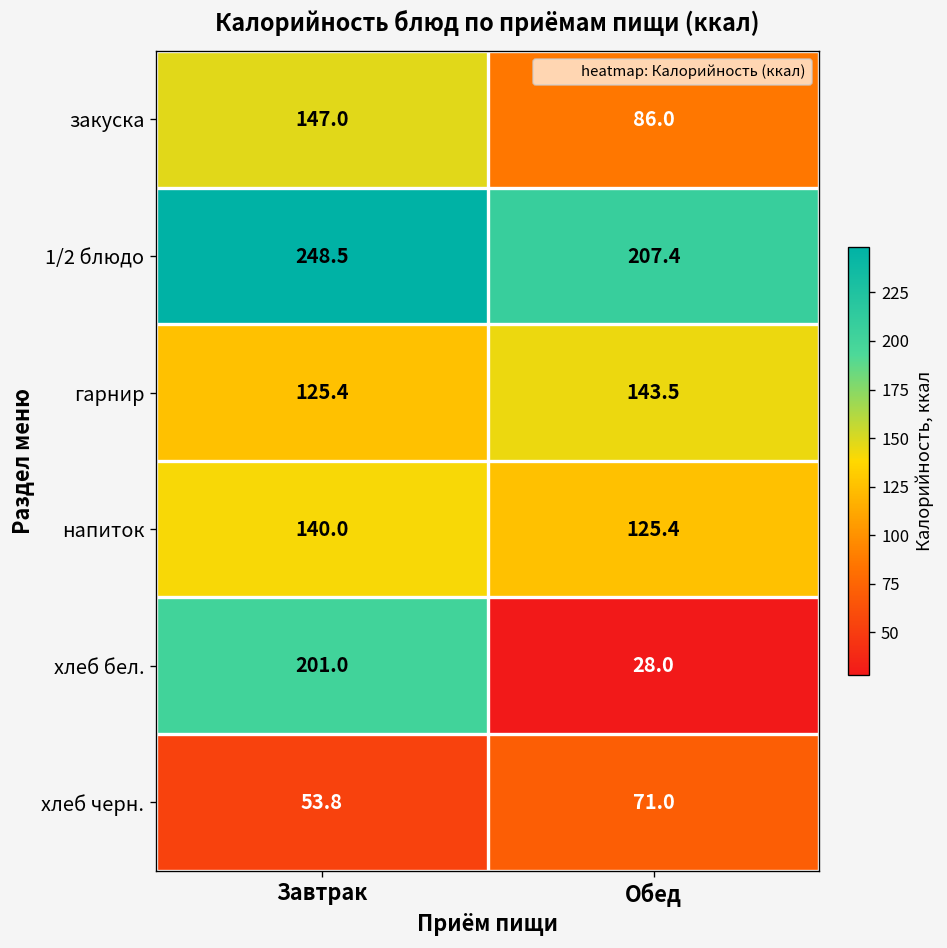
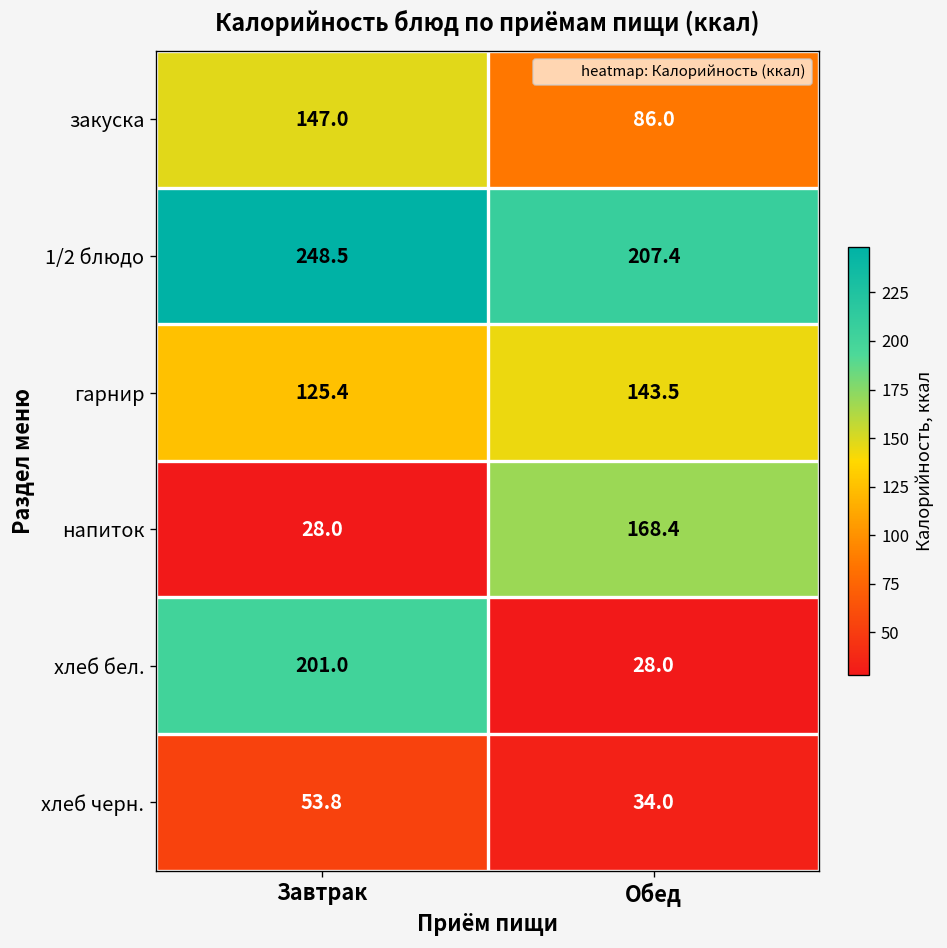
  {
    "закуска": {
      "Завтрак": 147.0,
      "Обед": 86.0
    },
    "1/2 блюдо": {
      "Завтрак": 248.5,
      "Обед": 207.4
    },
    "гарнир": {
      "Завтрак": 125.4,
      "Обед": 143.5
    },
    "напиток": {
-     "Завтрак": 140.0,
-     "Обед": 125.4
+     "Завтрак": 28.0,
+     "Обед": 168.4
    },
    "хлеб бел.": {
      "Завтрак": 201.0,
      "Обед": 28.0
    },
    "хлеб черн.": {
      "Завтрак": 53.8,
-     "Обед": 71.0
+     "Обед": 34.0
    }
  }
